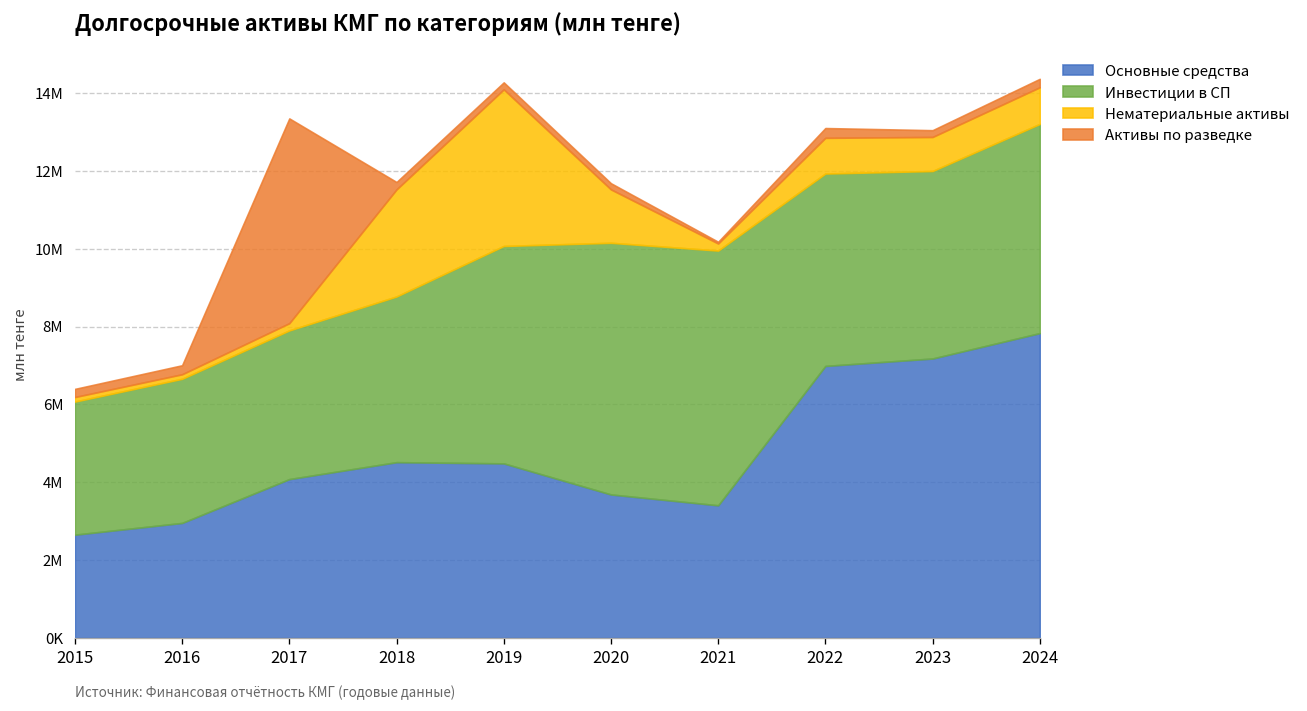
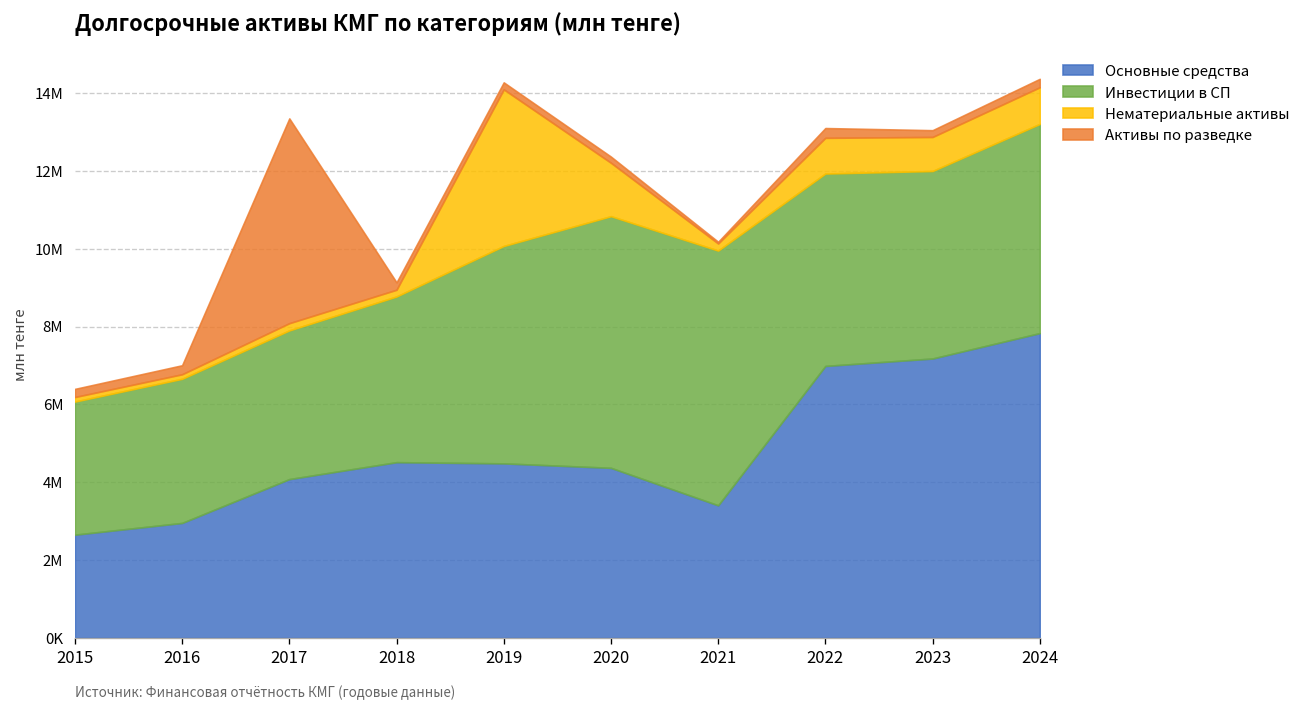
  {
    "Основные средства": {
      "2015": 2700000,
      "2016": 3000000,
      "2017": 4100000,
      "2018": 4500000,
      "2019": 4500000,
-     "2020": 3700000,
+     "2020": 4400000,
      "2021": 3400000,
      "2022": 7000000,
      "2023": 7200000,
      "2024": 7800000
    },
    "Инвестиции в СП": {
      "2015": 3400000,
      "2016": 3700000,
      "2017": 3800000,
      "2018": 4300000,
      "2019": 5600000,
      "2020": 6500000,
      "2021": 6600000,
      "2022": 4900000,
      "2023": 4800000,
      "2024": 5400000
    },
    "Нематериальные активы": {
      "2015": 100000,
      "2016": 100000,
      "2017": 200000,
-     "2018": 2800000,
+     "2018": 200000,
      "2019": 4000000,
      "2020": 1400000,
      "2022": 900000,
      "2023": 900000,
      "2024": 900000
    },
    "Активы по разведке": {
      "2015": 200000,
      "2016": 200000,
      "2017": 5300000,
      "2018": 200000,
      "2019": 200000,
      "2020": 200000,
      "2022": 300000,
      "2023": 200000,
      "2024": 200000
    }
  }
